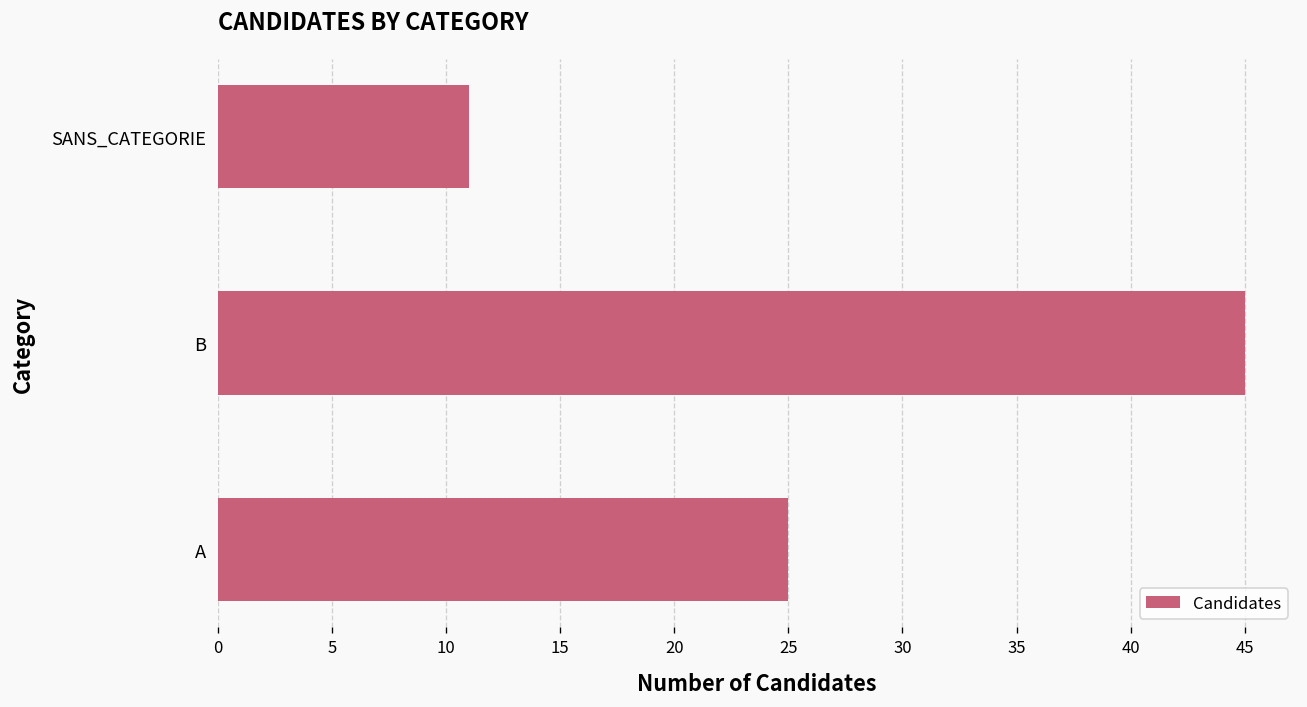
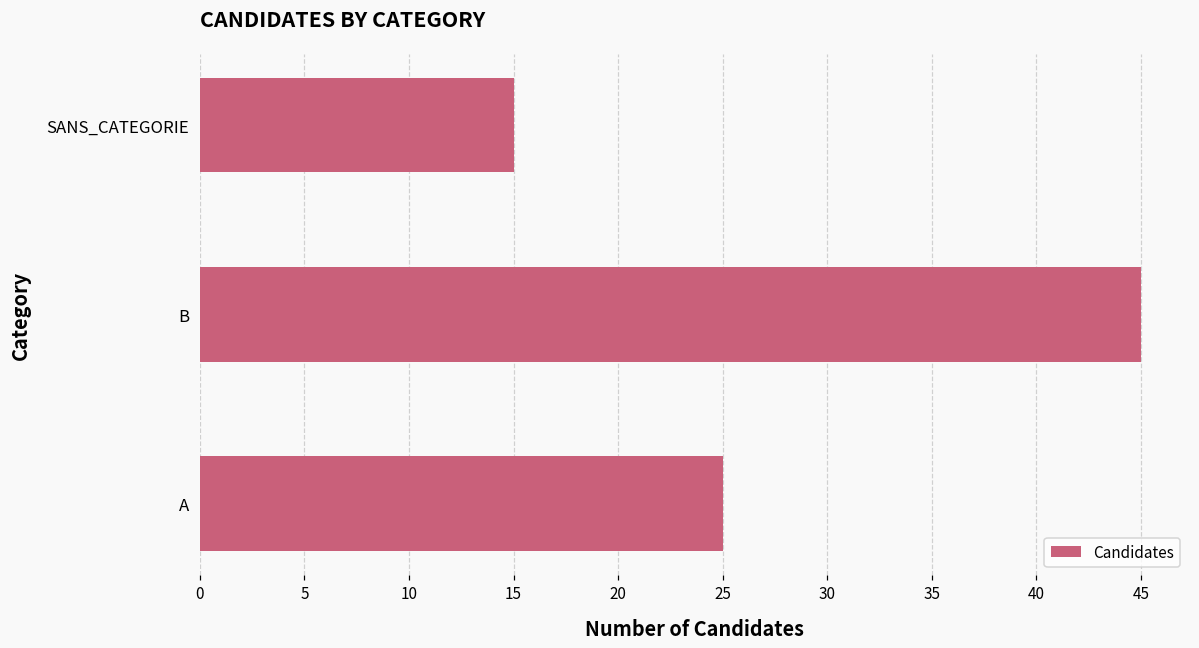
  {
-   "SANS_CATEGORIE": 11,
+   "SANS_CATEGORIE": 15,
    "B": 45,
    "A": 25
  }
